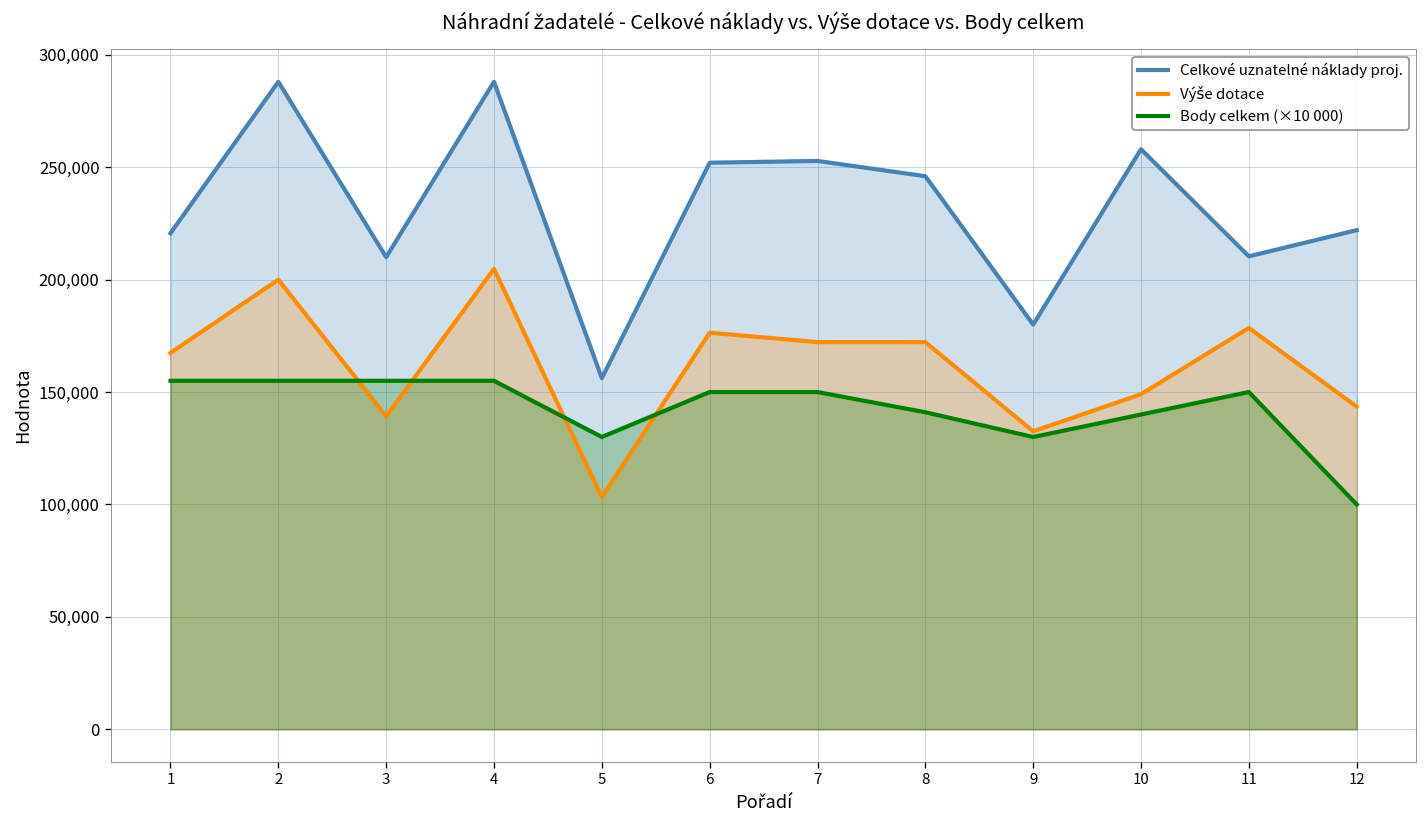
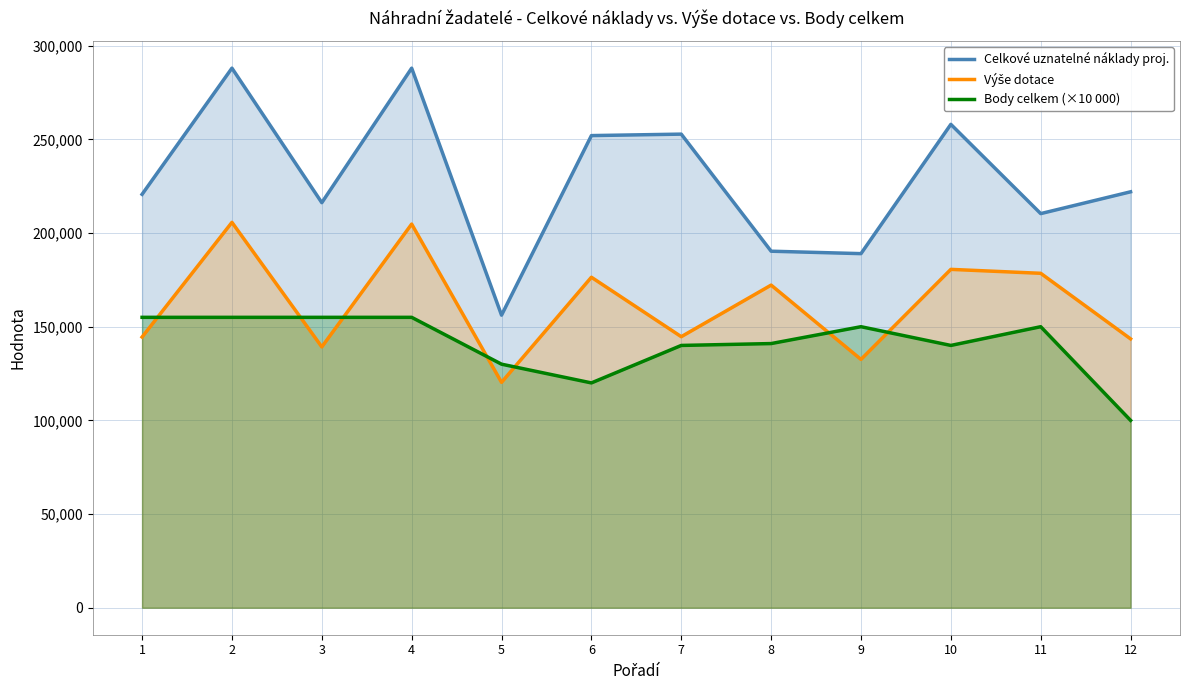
  {
    "Celkové uznatelné náklady proj.": {
      "1": "221,000",
      "2": "288,000",
-     "3": "210,000",
+     "3": "216,000",
      "4": "288,000",
      "5": "156,000",
      "6": "252,000",
      "7": "253,000",
-     "8": "246,000",
-     "9": "180,000",
+     "8": "190,000",
+     "9": "189,000",
      "10": "258,000",
      "11": "210,000",
      "12": "222,000"
    },
    "Výše dotace": {
-     "1": "167,000",
-     "2": "200,000",
+     "1": "144,000",
+     "2": "206,000",
      "3": "139,000",
      "4": "205,000",
-     "5": "103,000",
+     "5": "120,000",
      "6": "176,000",
-     "7": "172,000",
+     "7": "145,000",
      "8": "172,000",
      "9": "133,000",
-     "10": "149,000",
+     "10": "181,000",
      "11": "179,000",
      "12": "144,000"
    },
    "Body celkem (×10 000)": {
      "1": "155,000",
      "2": "155,000",
      "3": "155,000",
      "4": "155,000",
      "5": "130,000",
-     "6": "150,000",
-     "7": "150,000",
+     "6": "120,000",
+     "7": "140,000",
      "8": "141,000",
-     "9": "130,000",
+     "9": "150,000",
      "10": "140,000",
      "11": "150,000",
      "12": "100,000"
    }
  }
